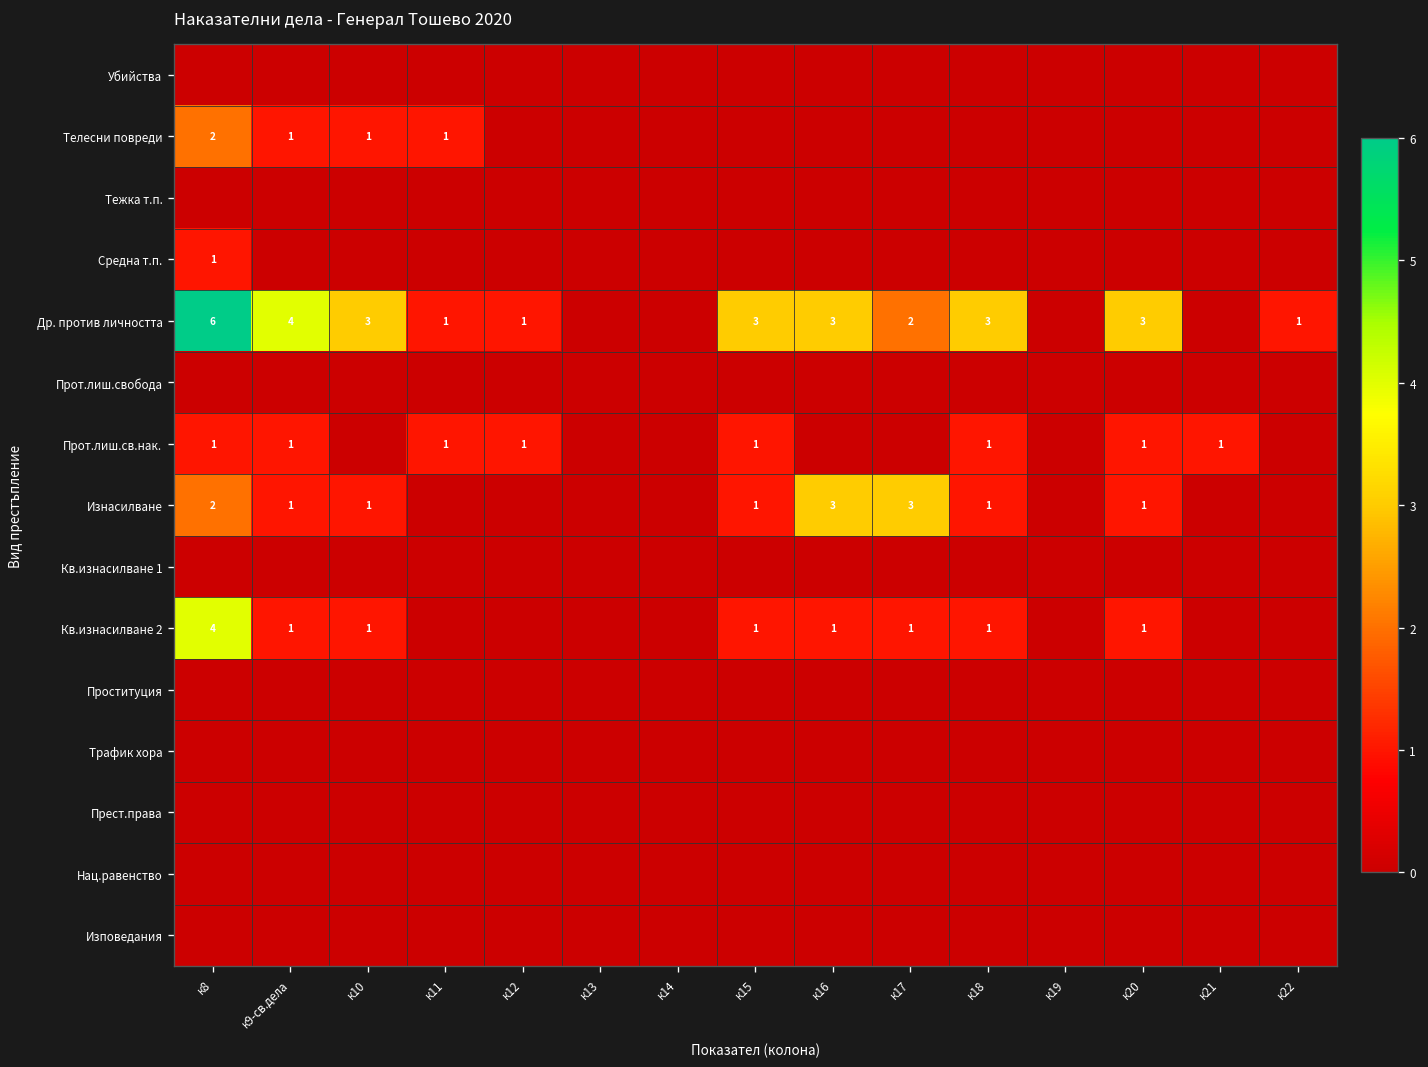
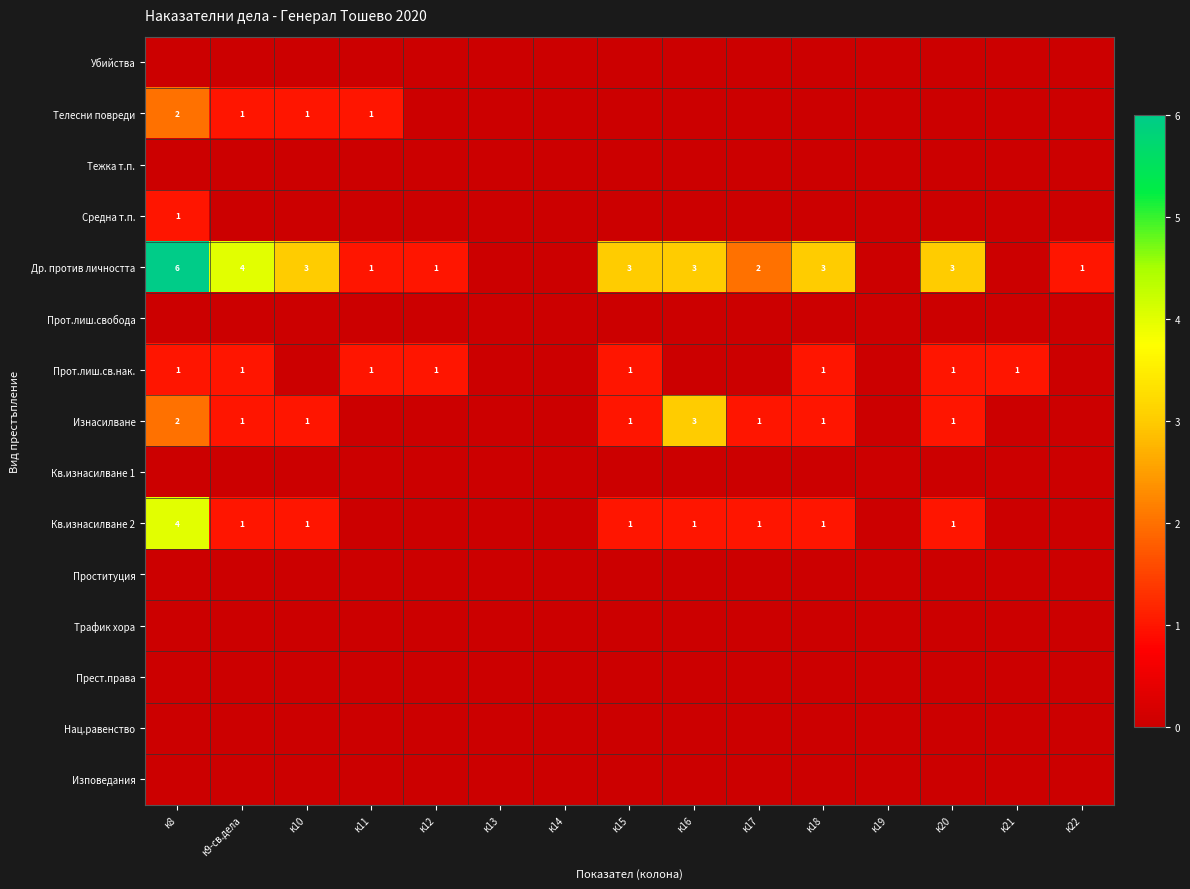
  {
    "Телесни повреди": {
      "к8": 2,
      "к9-св.дела": 1,
      "к10": 1,
      "к11": 1
    },
    "Средна т.п.": {
      "к8": 1
    },
    "Др. против личността": {
      "к8": 6,
      "к9-св.дела": 4,
      "к10": 3,
      "к11": 1,
      "к12": 1,
      "к15": 3,
      "к16": 3,
      "к17": 2,
      "к18": 3,
      "к20": 3,
      "к22": 1
    },
    "Прот.лиш.св.нак.": {
      "к8": 1,
      "к9-св.дела": 1,
      "к11": 1,
      "к12": 1,
      "к15": 1,
      "к18": 1,
      "к20": 1,
      "к21": 1
    },
    "Изнасилване": {
      "к8": 2,
      "к9-св.дела": 1,
      "к10": 1,
      "к15": 1,
      "к16": 3,
-     "к17": 3,
+     "к17": 1,
      "к18": 1,
      "к20": 1
    },
    "Кв.изнасилване 2": {
      "к8": 4,
      "к9-св.дела": 1,
      "к10": 1,
      "к15": 1,
      "к16": 1,
      "к17": 1,
      "к18": 1,
      "к20": 1
    }
  }
